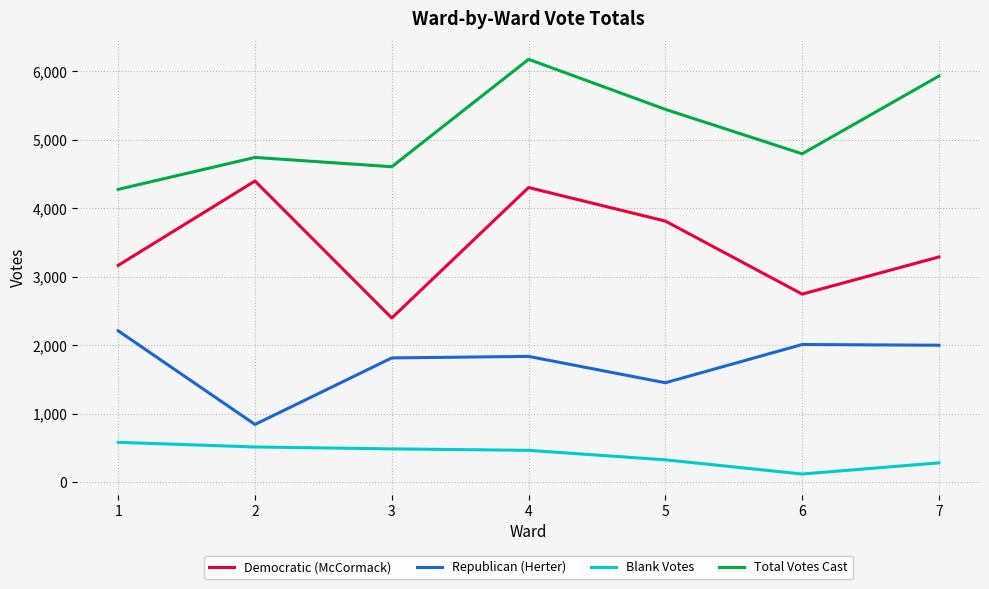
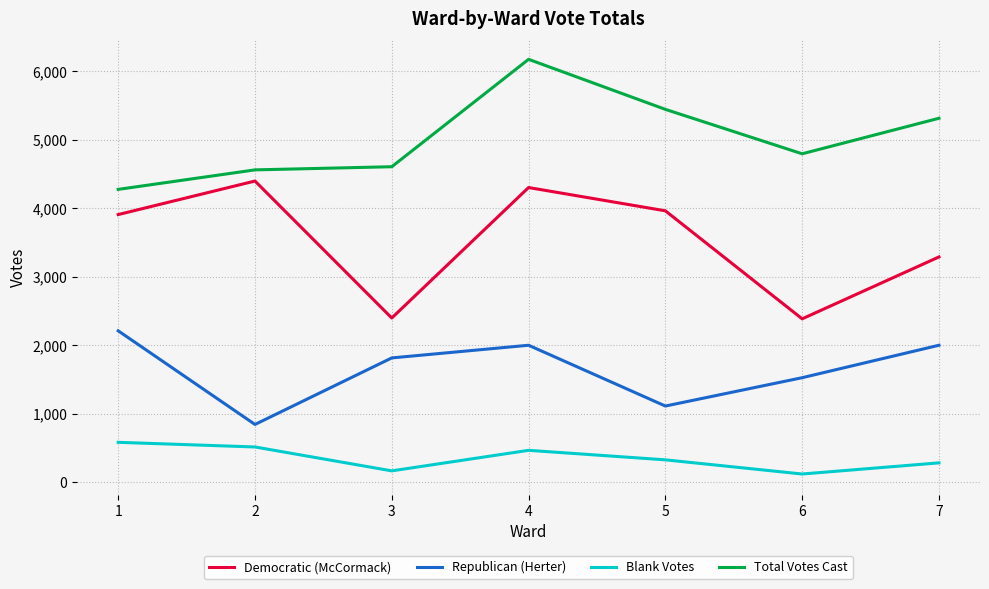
  {
    "Democratic (McCormack)": {
-     "1": "3,200",
+     "1": "3,900",
      "2": "4,400",
      "3": "2,400",
      "4": "4,300",
-     "5": "3,800",
-     "6": "2,700",
+     "5": "4,000",
+     "6": "2,400",
      "7": "3,300"
    },
    "Republican (Herter)": {
      "1": "2,200",
      "2": "800",
      "3": "1,800",
-     "4": "1,800",
-     "5": "1,500",
-     "6": "2,000",
+     "4": "2,000",
+     "5": "1,100",
+     "6": "1,500",
      "7": "2,000"
    },
    "Blank Votes": {
      "1": "600",
      "2": "500",
-     "3": "500",
+     "3": "200",
      "4": "500",
      "5": "300",
      "6": "100",
      "7": "300"
    },
    "Total Votes Cast": {
      "1": "4,300",
-     "2": "4,700",
+     "2": "4,600",
      "3": "4,600",
      "4": "6,200",
      "5": "5,400",
      "6": "4,800",
-     "7": "5,900"
+     "7": "5,300"
    }
  }
